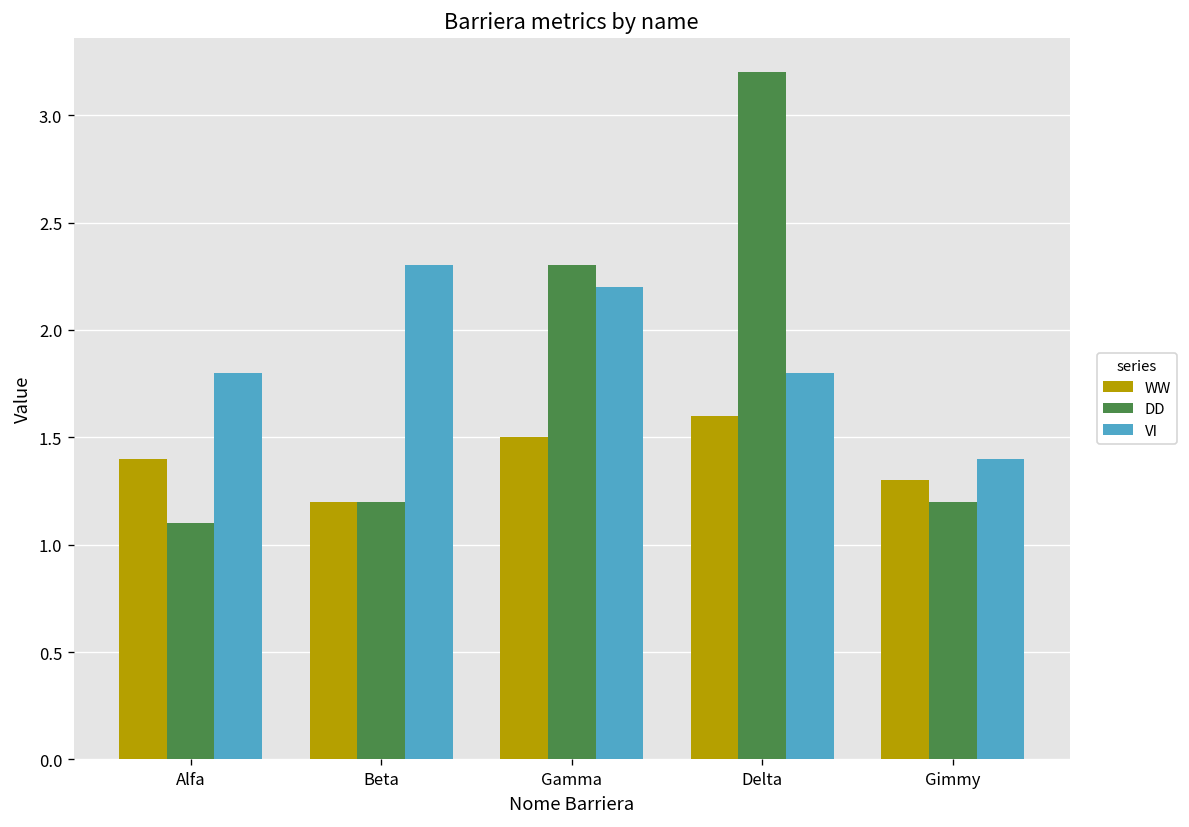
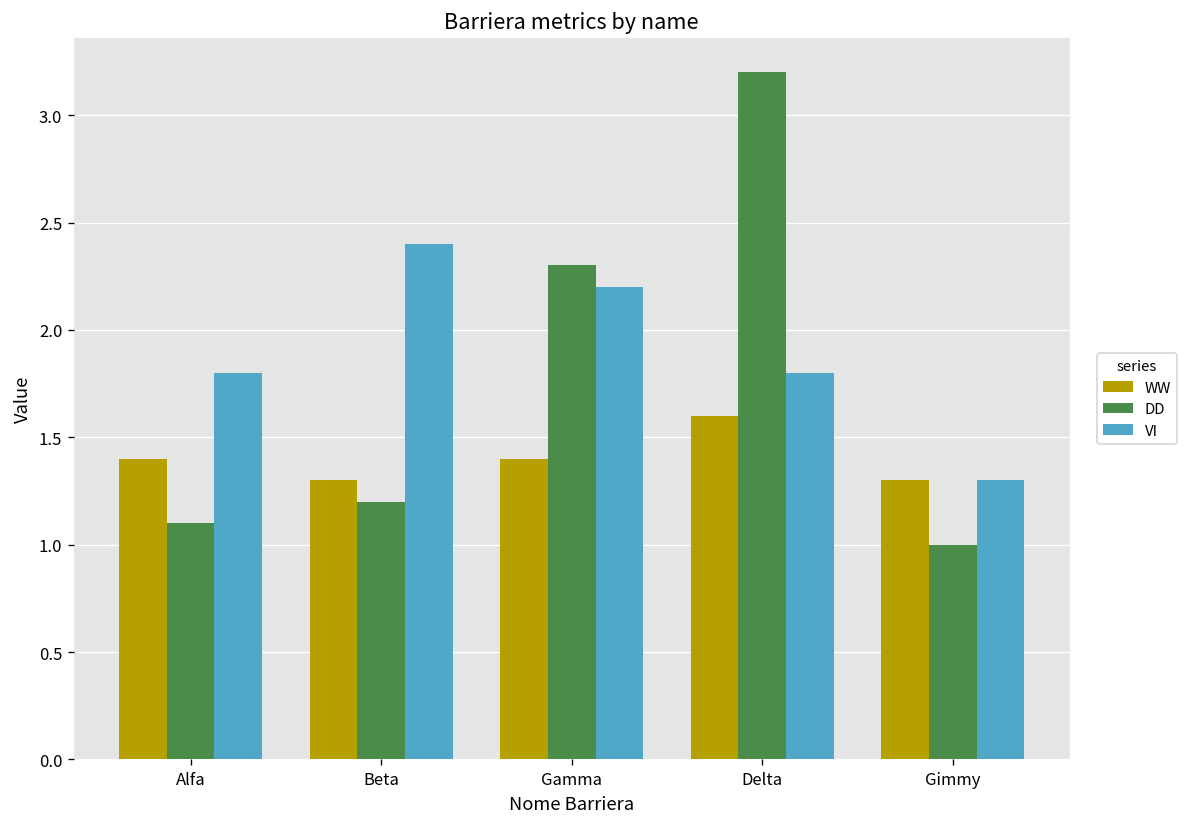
  {
    "WW": {
      "Alfa": 1.4,
-     "Beta": 1.2,
-     "Gamma": 1.5,
+     "Beta": 1.3,
+     "Gamma": 1.4,
      "Delta": 1.6,
      "Gimmy": 1.3
    },
    "DD": {
      "Alfa": 1.1,
      "Beta": 1.2,
      "Gamma": 2.3,
      "Delta": 3.2,
-     "Gimmy": 1.2
+     "Gimmy": 1.0
    },
    "VI": {
      "Alfa": 1.8,
-     "Beta": 2.3,
+     "Beta": 2.4,
      "Gamma": 2.2,
      "Delta": 1.8,
-     "Gimmy": 1.4
+     "Gimmy": 1.3
    }
  }
